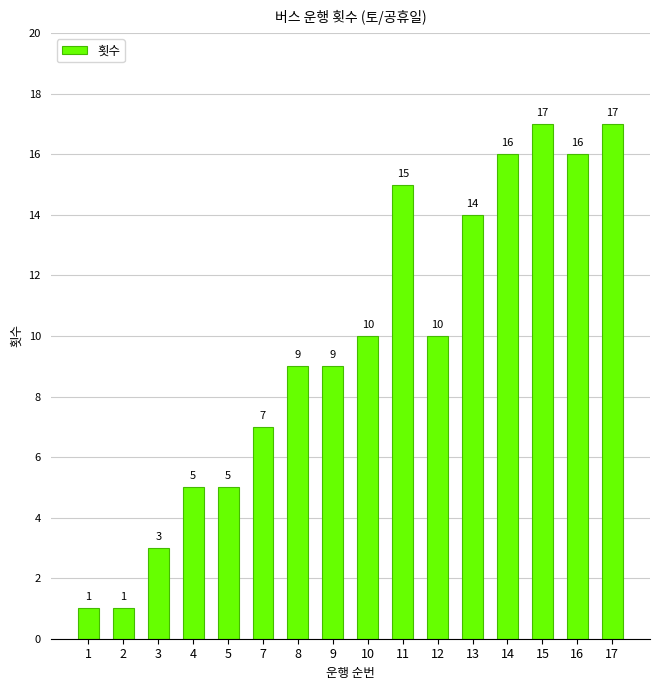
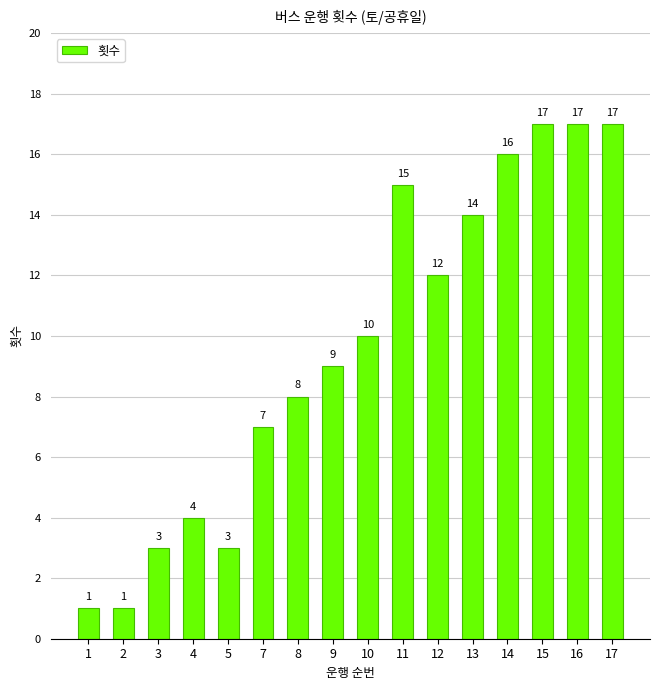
  {
    "1": 1,
    "2": 1,
    "3": 3,
-   "4": 5,
-   "5": 5,
+   "4": 4,
+   "5": 3,
    "7": 7,
-   "8": 9,
+   "8": 8,
    "9": 9,
    "10": 10,
    "11": 15,
-   "12": 10,
+   "12": 12,
    "13": 14,
    "14": 16,
    "15": 17,
-   "16": 16,
+   "16": 17,
    "17": 17
  }
